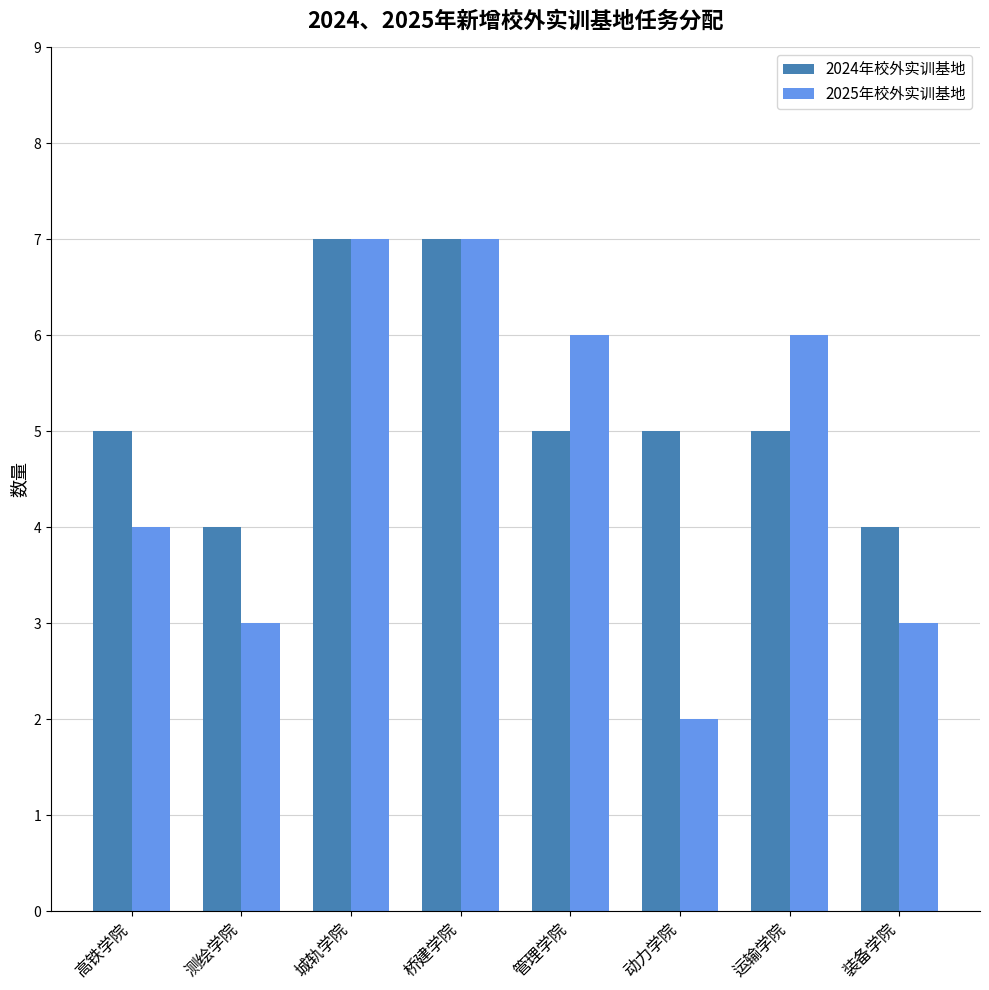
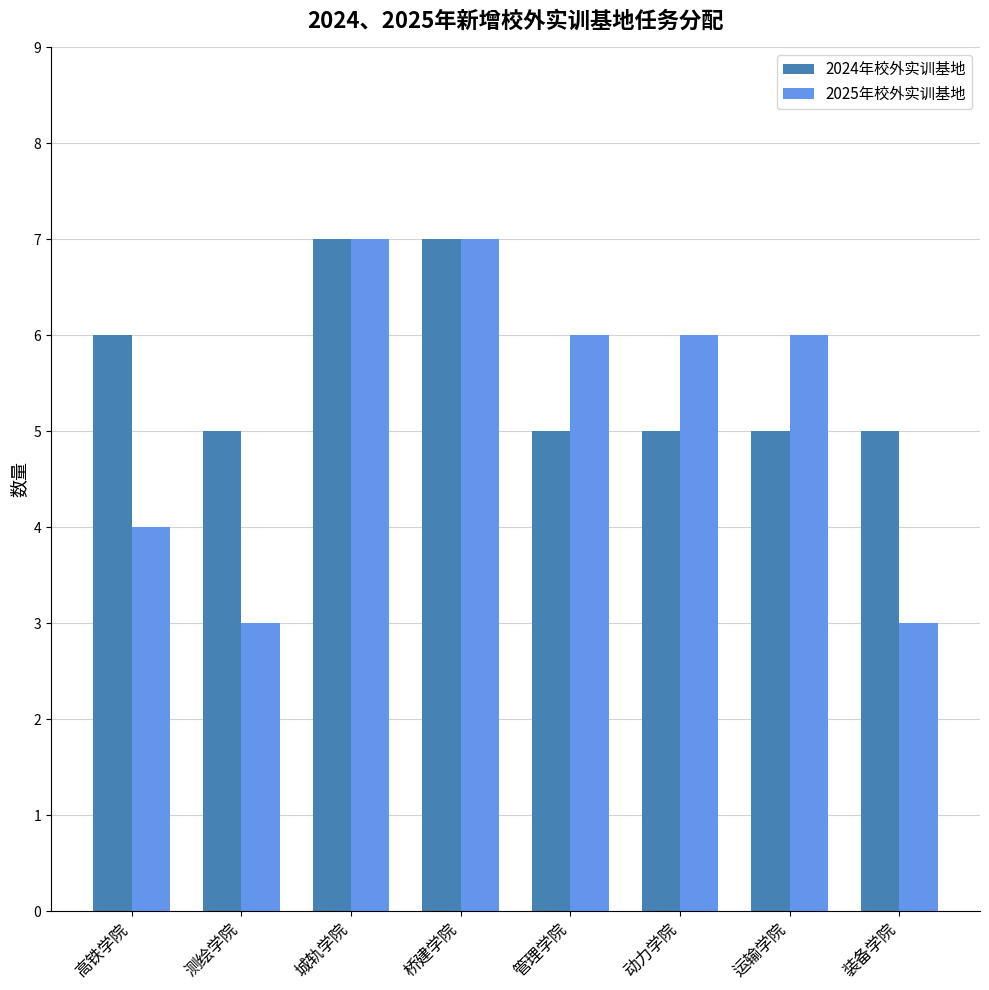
  {
    "2024年校外实训基地": {
-     "高铁学院": 5,
-     "测绘学院": 4,
+     "高铁学院": 6,
+     "测绘学院": 5,
      "城轨学院": 7,
      "桥建学院": 7,
      "管理学院": 5,
      "动力学院": 5,
      "运输学院": 5,
-     "装备学院": 4
+     "装备学院": 5
    },
    "2025年校外实训基地": {
      "高铁学院": 4,
      "测绘学院": 3,
      "城轨学院": 7,
      "桥建学院": 7,
      "管理学院": 6,
-     "动力学院": 2,
+     "动力学院": 6,
      "运输学院": 6,
      "装备学院": 3
    }
  }
